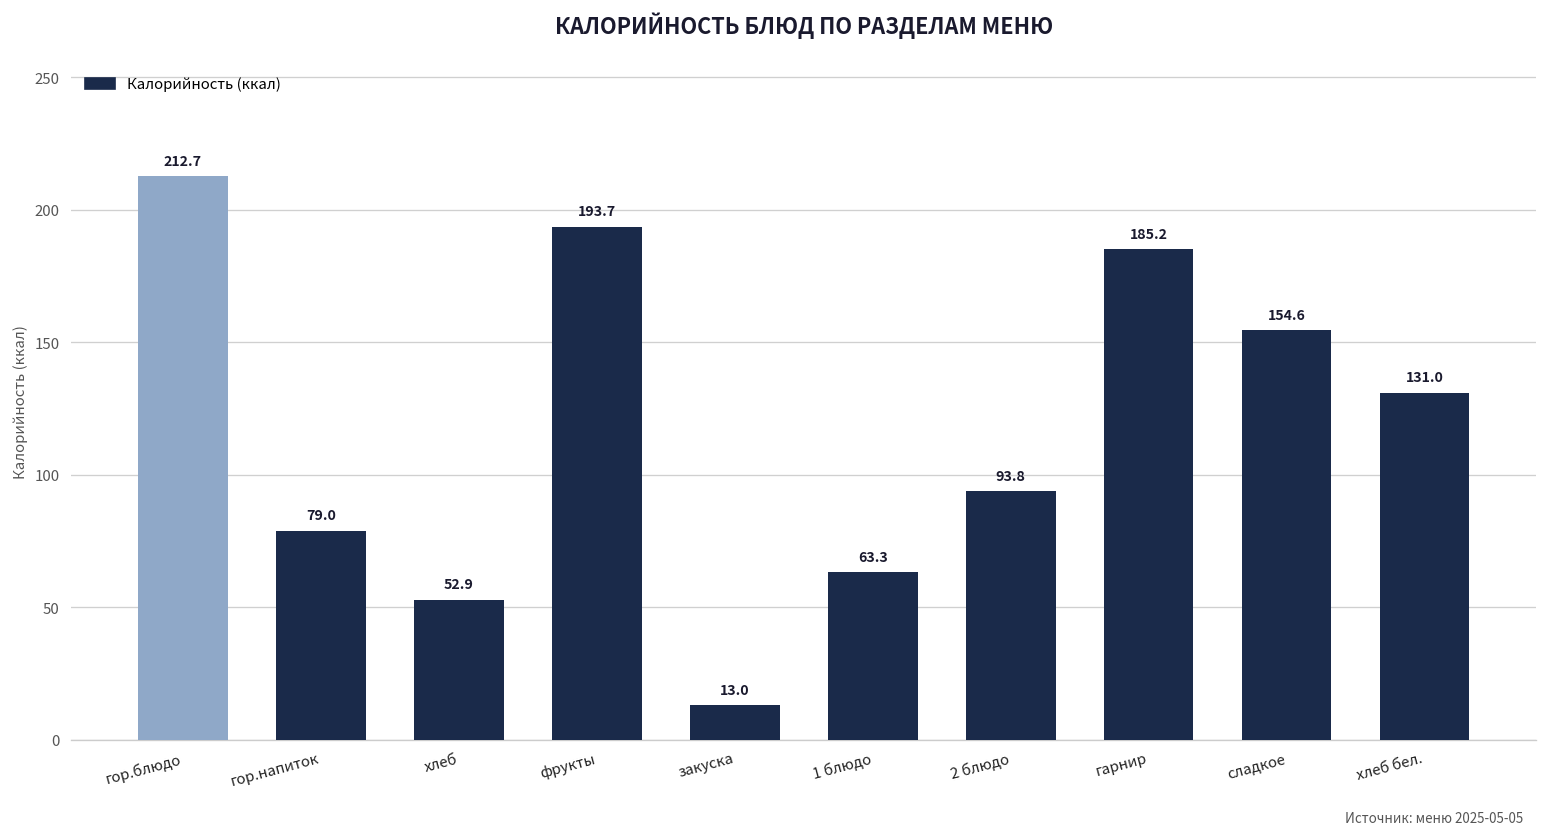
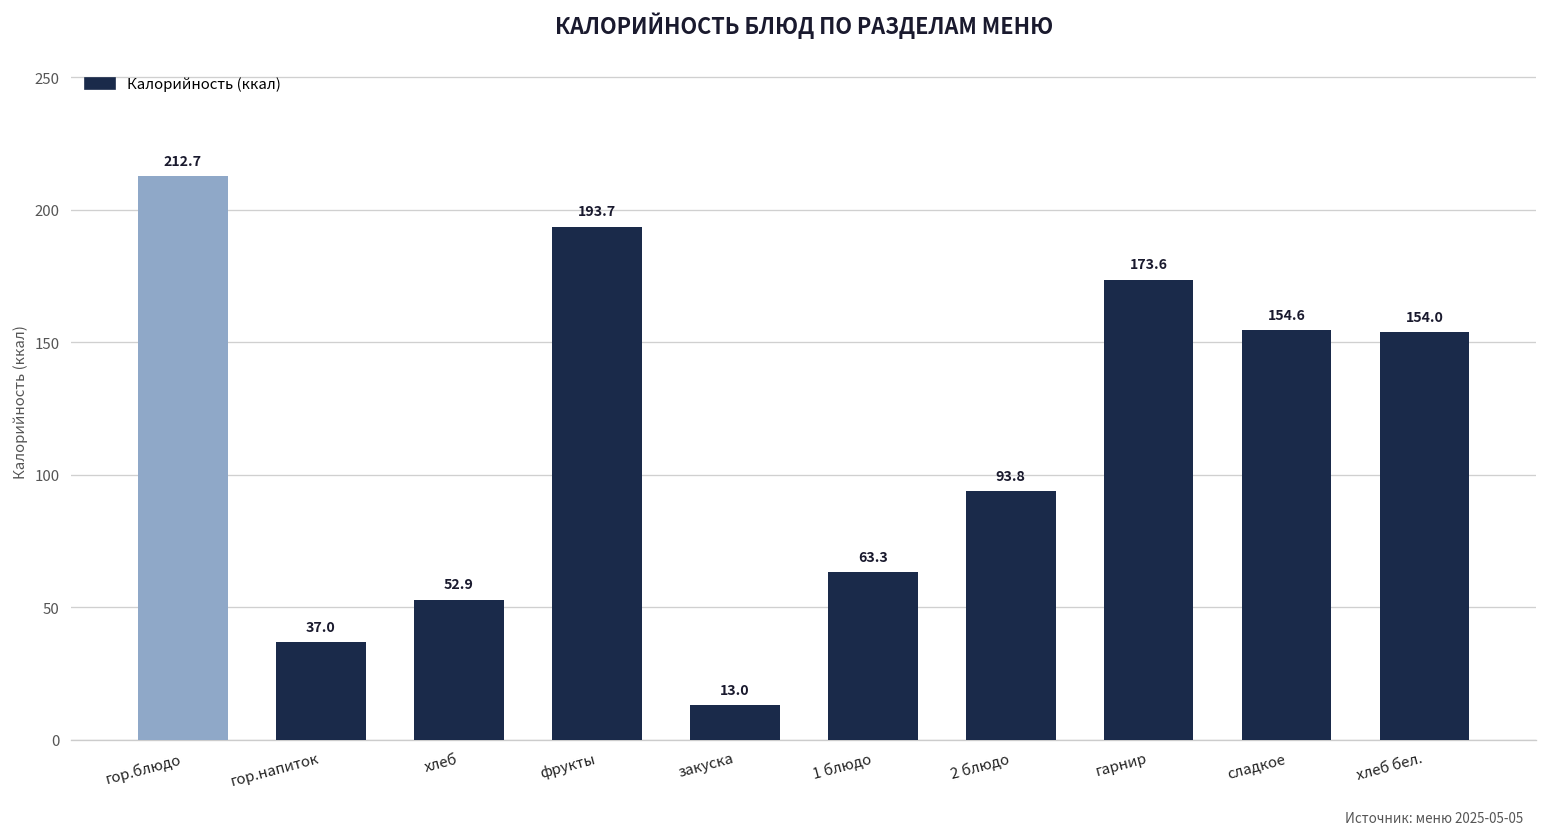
  {
    "гор.блюдо": 212.7,
-   "гор.напиток": 79.0,
+   "гор.напиток": 37.0,
    "хлеб": 52.9,
    "фрукты": 193.7,
    "закуска": 13.0,
    "1 блюдо": 63.3,
    "2 блюдо": 93.8,
-   "гарнир": 185.2,
+   "гарнир": 173.6,
    "сладкое": 154.6,
-   "хлеб бел.": 131.0
+   "хлеб бел.": 154.0
  }
